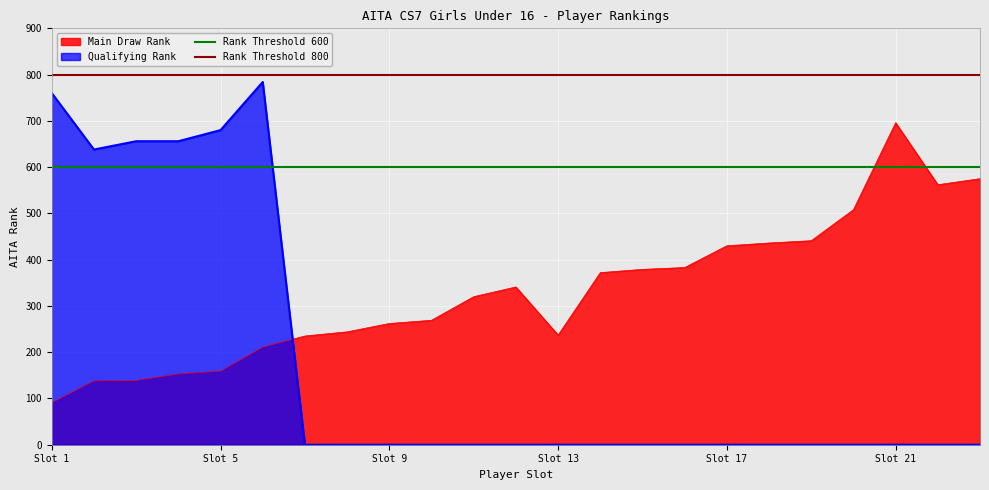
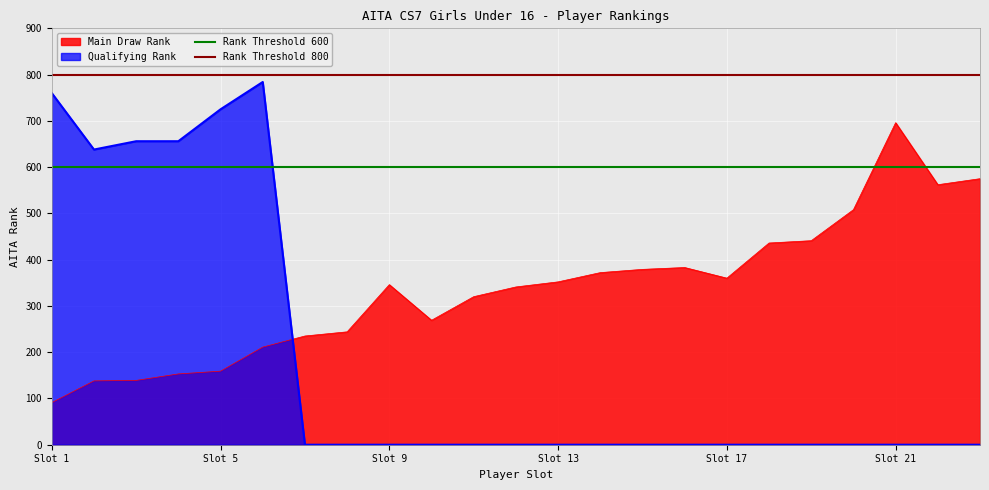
  {
    "Main Draw Rank": {
      "Slot 1": 90,
      "Slot 5": 160,
-     "Slot 9": 260,
-     "Slot 13": 240,
-     "Slot 17": 430,
+     "Slot 9": 350,
+     "Slot 13": 350,
+     "Slot 17": 360,
      "Slot 21": 700
    },
    "Qualifying Rank": {
      "Slot 1": 760,
-     "Slot 5": 680,
+     "Slot 5": 730,
      "Slot 9": 0,
      "Slot 13": 0,
      "Slot 17": 0,
      "Slot 21": 0
    }
  }
